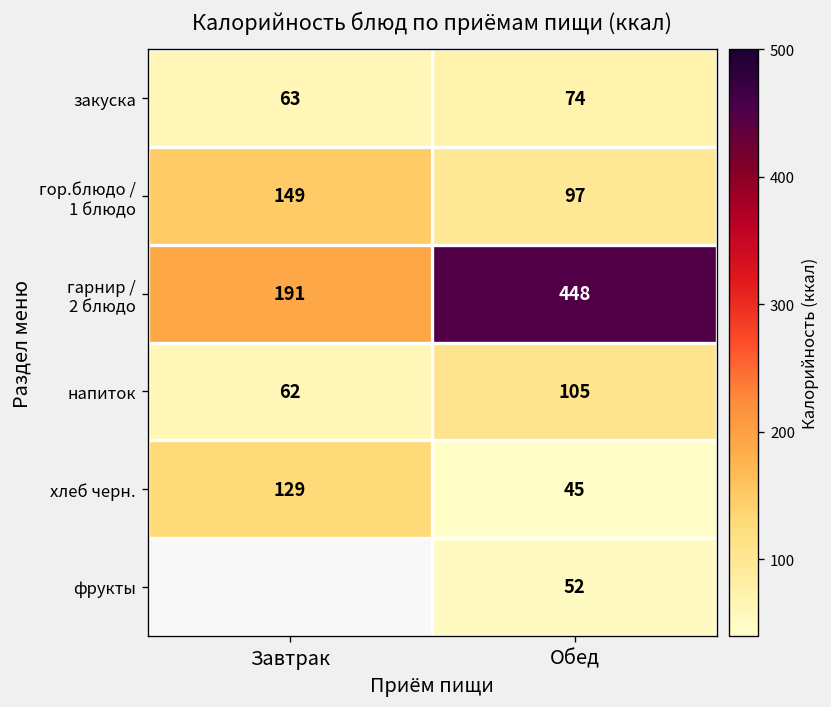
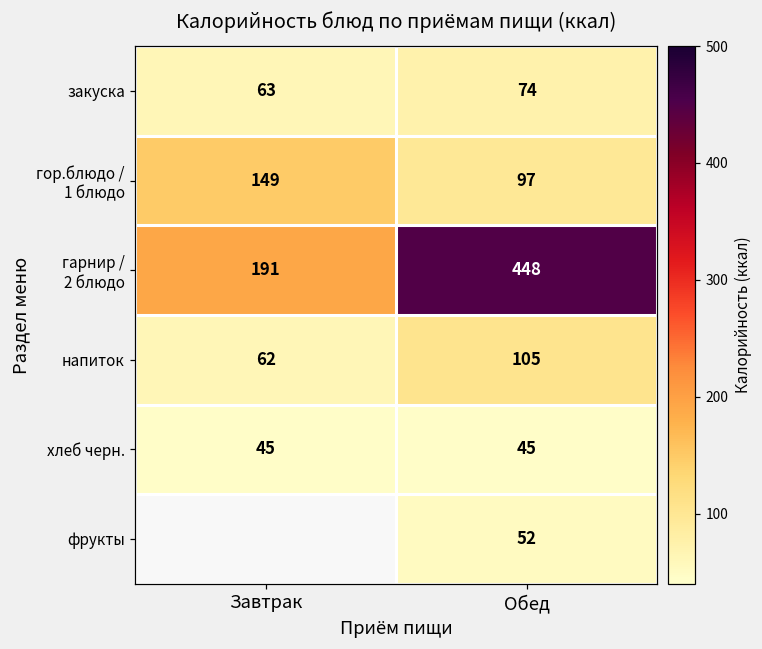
  {
    "закуска": {
      "Завтрак": 63,
      "Обед": 74
    },
    "гор.блюдо / 1 блюдо": {
      "Завтрак": 149,
      "Обед": 97
    },
    "гарнир / 2 блюдо": {
      "Завтрак": 191,
      "Обед": 448
    },
    "напиток": {
      "Завтрак": 62,
      "Обед": 105
    },
    "хлеб черн.": {
-     "Завтрак": 129,
+     "Завтрак": 45,
      "Обед": 45
    },
    "фрукты": {
      "Обед": 52
    }
  }
